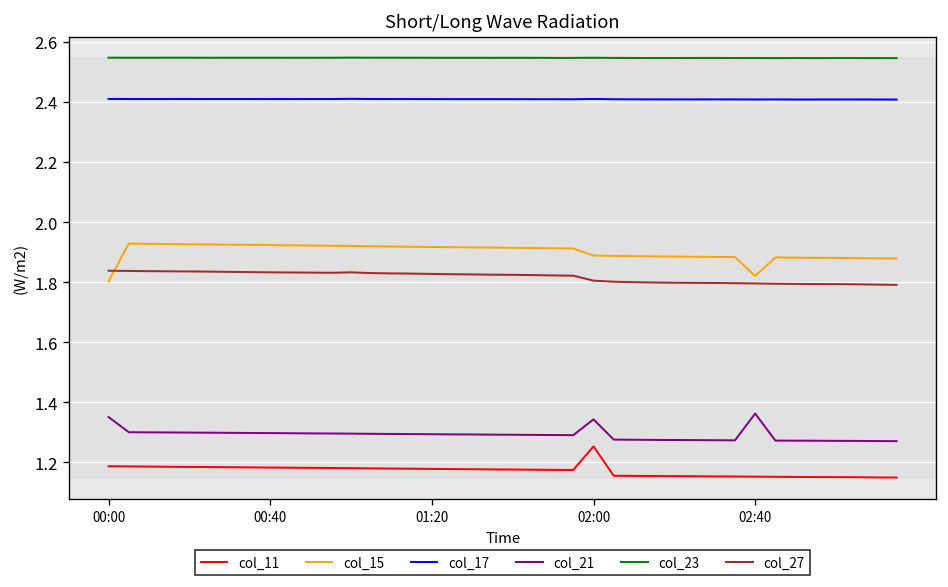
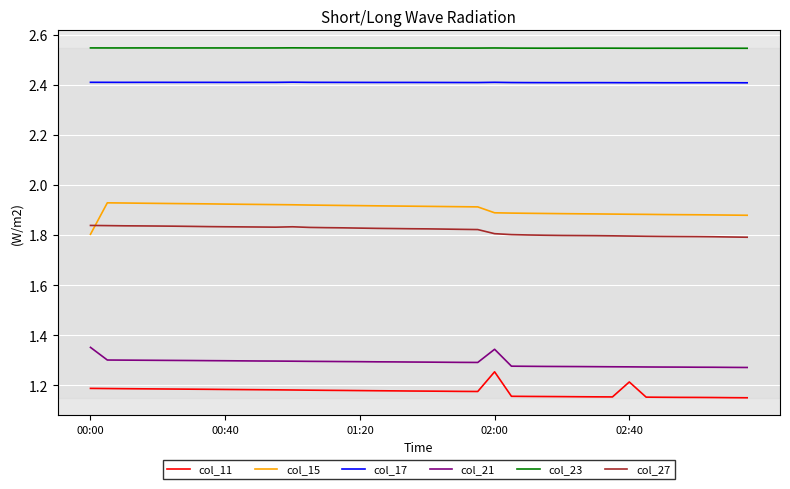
  {
    "col_11": {
      "00:00": 1.19,
      "00:40": 1.18,
      "01:20": 1.18,
      "02:00": 1.25,
-     "02:40": 1.15
+     "02:40": 1.21
    },
    "col_15": {
      "00:00": 1.80,
      "00:40": 1.92,
      "01:20": 1.92,
      "02:00": 1.89,
-     "02:40": 1.82
+     "02:40": 1.88
    },
    "col_17": {
      "00:00": 2.41,
      "00:40": 2.41,
      "01:20": 2.41,
      "02:00": 2.41,
      "02:40": 2.41
    },
    "col_21": {
      "00:00": 1.35,
      "00:40": 1.30,
      "01:20": 1.29,
      "02:00": 1.34,
-     "02:40": 1.36
+     "02:40": 1.27
    },
    "col_23": {
      "00:00": 2.55,
      "00:40": 2.55,
      "01:20": 2.55,
      "02:00": 2.55,
      "02:40": 2.55
    },
    "col_27": {
      "00:00": 1.84,
      "00:40": 1.83,
      "01:20": 1.83,
      "02:00": 1.81,
      "02:40": 1.80
    }
  }
